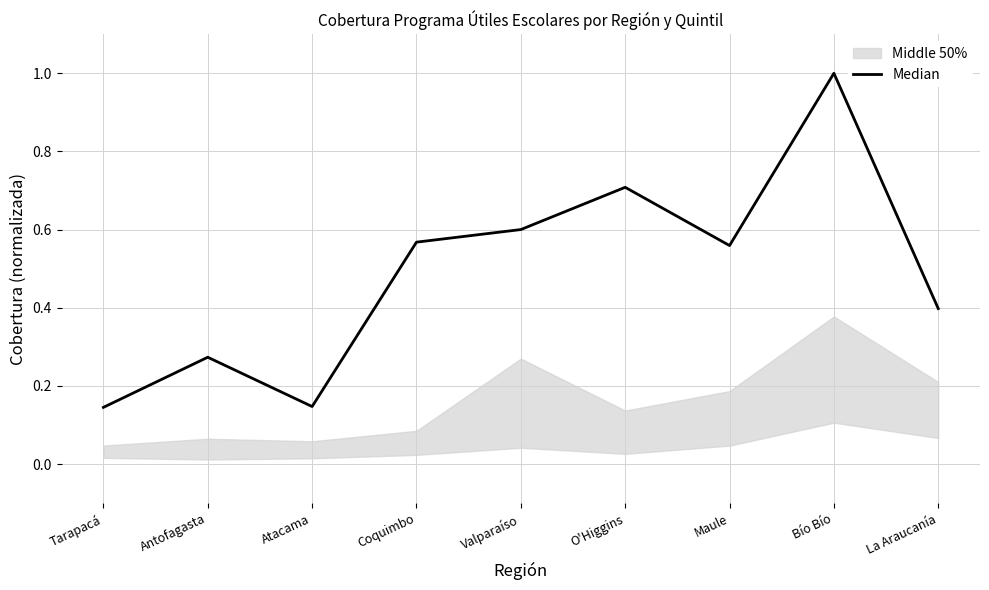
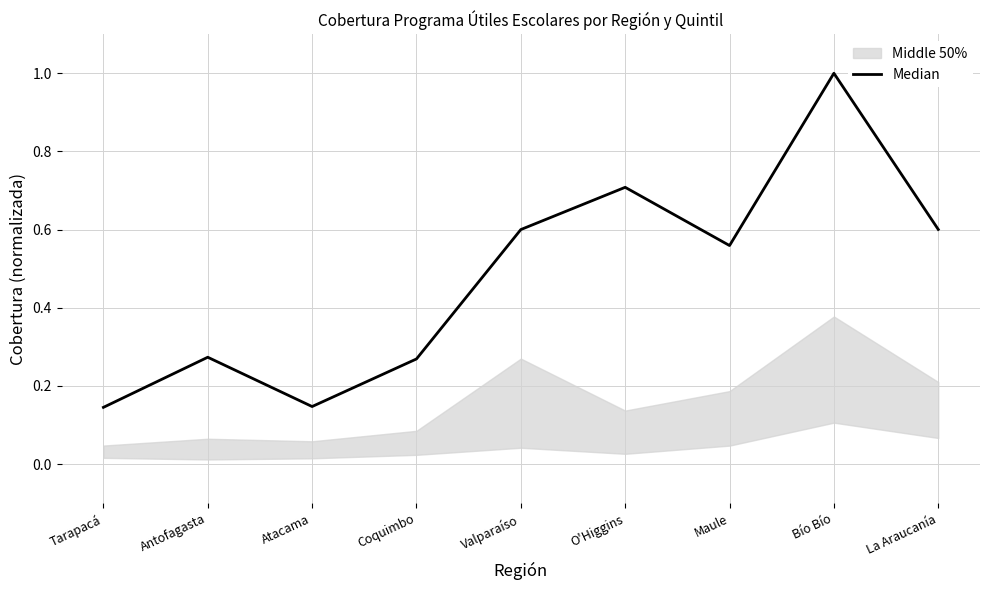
  {
    "Median": {
      "Tarapacá": 0.15,
      "Antofagasta": 0.27,
      "Atacama": 0.15,
-     "Coquimbo": 0.57,
+     "Coquimbo": 0.27,
      "Valparaíso": 0.60,
      "O'Higgins": 0.71,
      "Maule": 0.56,
      "Bío Bío": 1.00,
-     "La Araucanía": 0.40
+     "La Araucanía": 0.60
    }
  }
